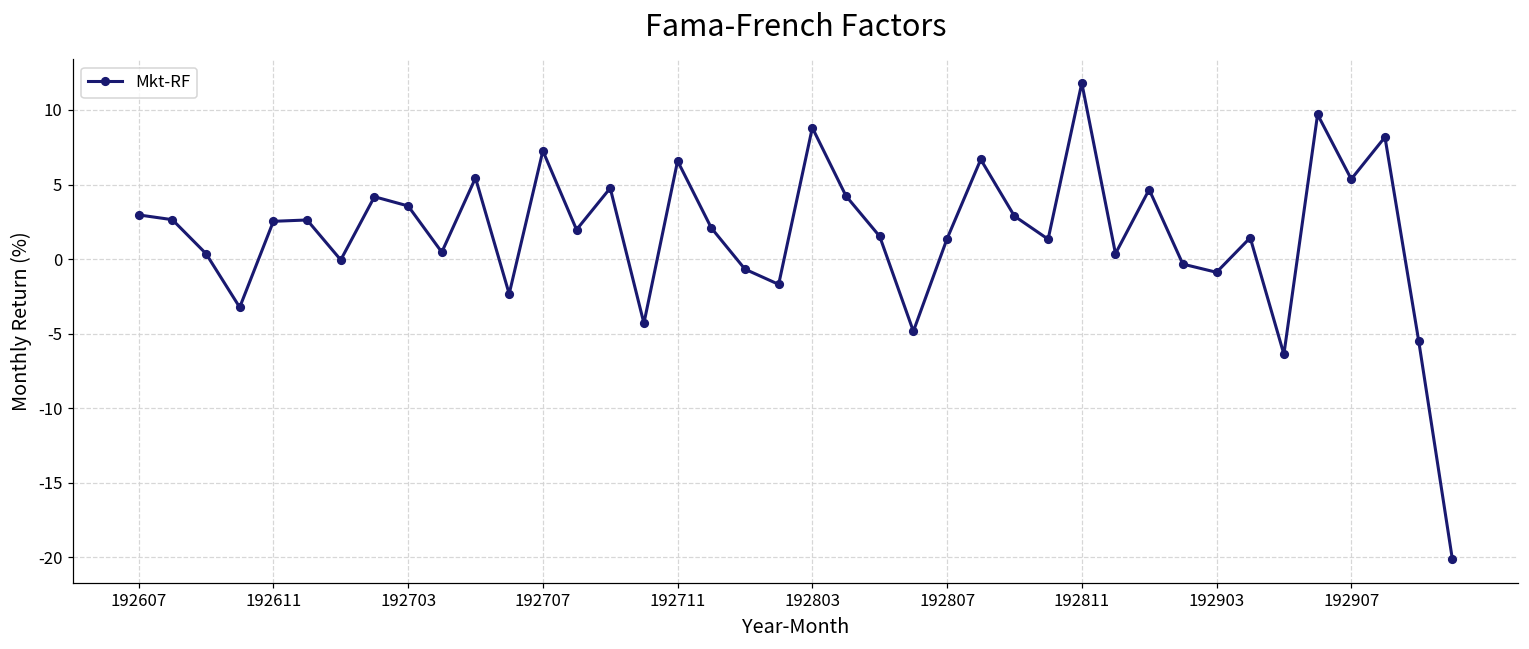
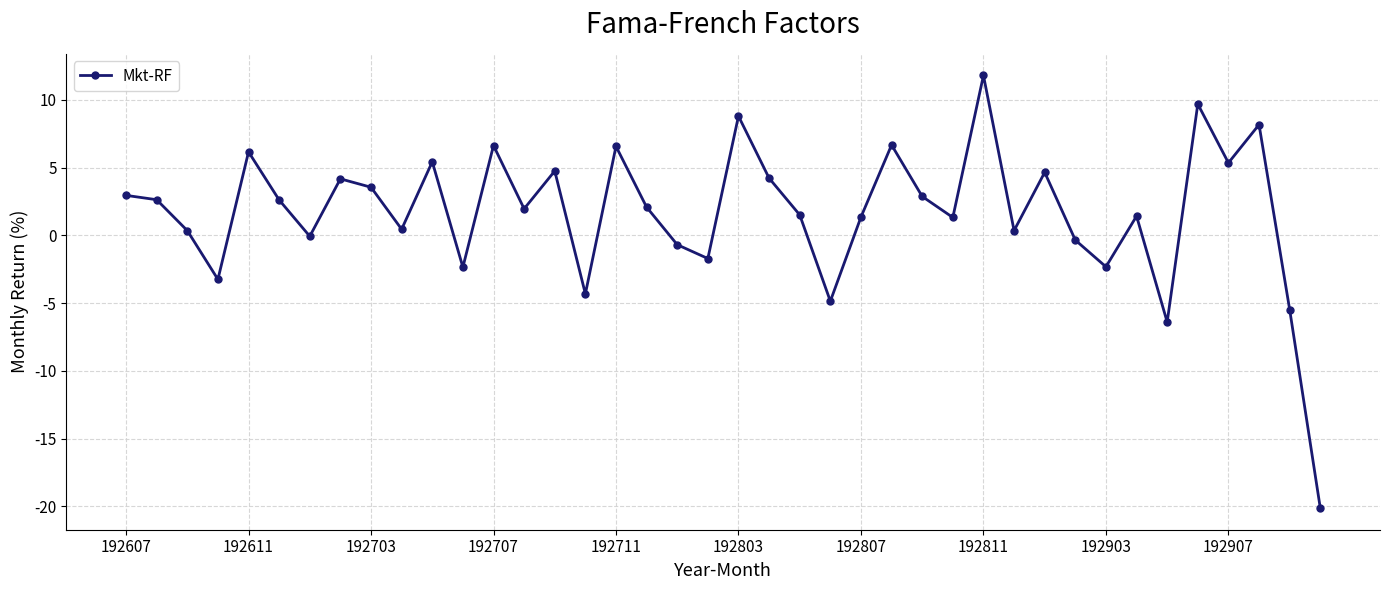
  {
    "192607": 3.0,
-   "192611": 2.5,
+   "192611": 6.2,
    "192703": 3.6,
-   "192707": 7.3,
+   "192707": 6.6,
    "192711": 6.6,
    "192803": 8.8,
    "192807": 1.4,
    "192811": 11.8,
-   "192903": -0.9,
+   "192903": -2.3,
    "192907": 5.4
  }
